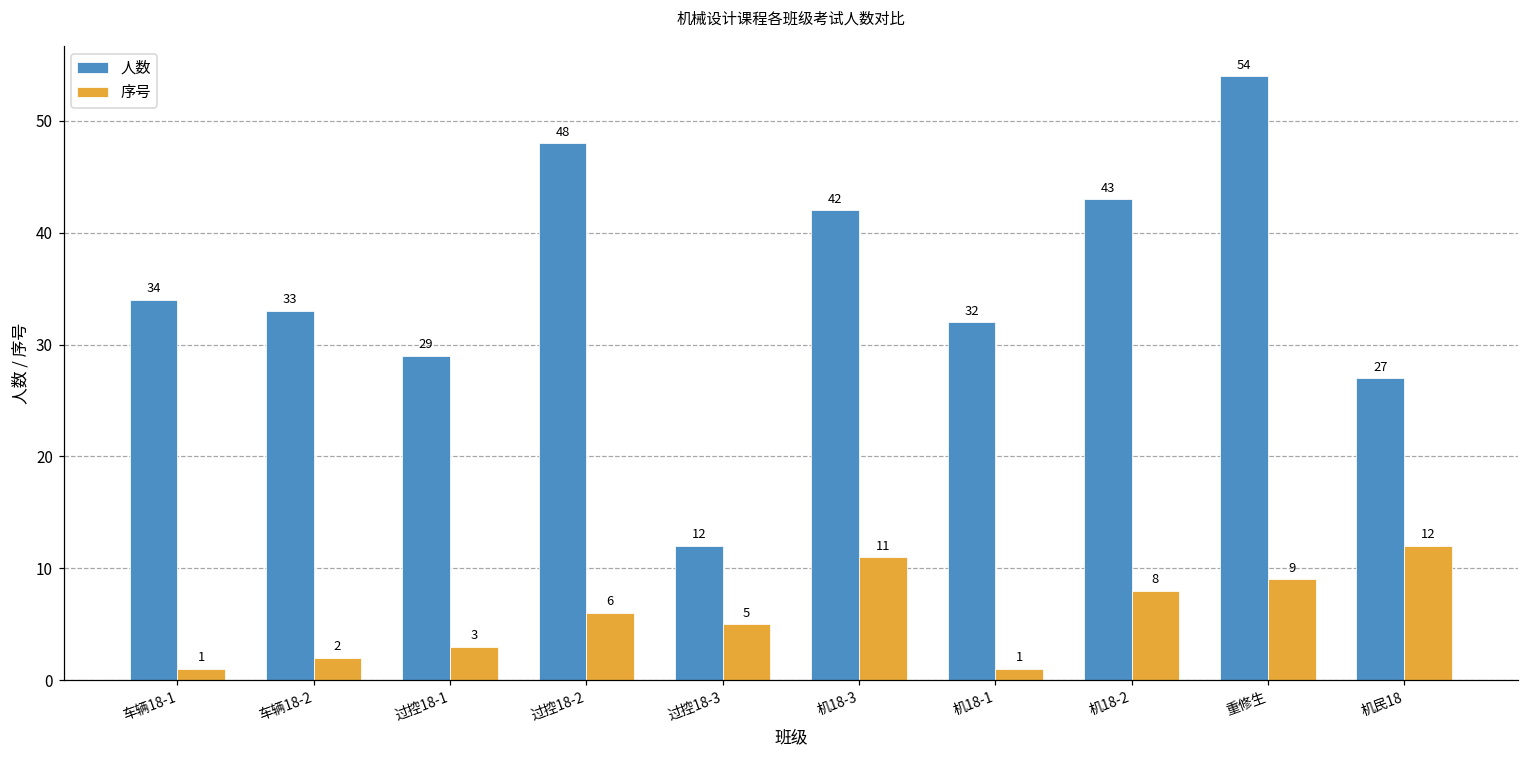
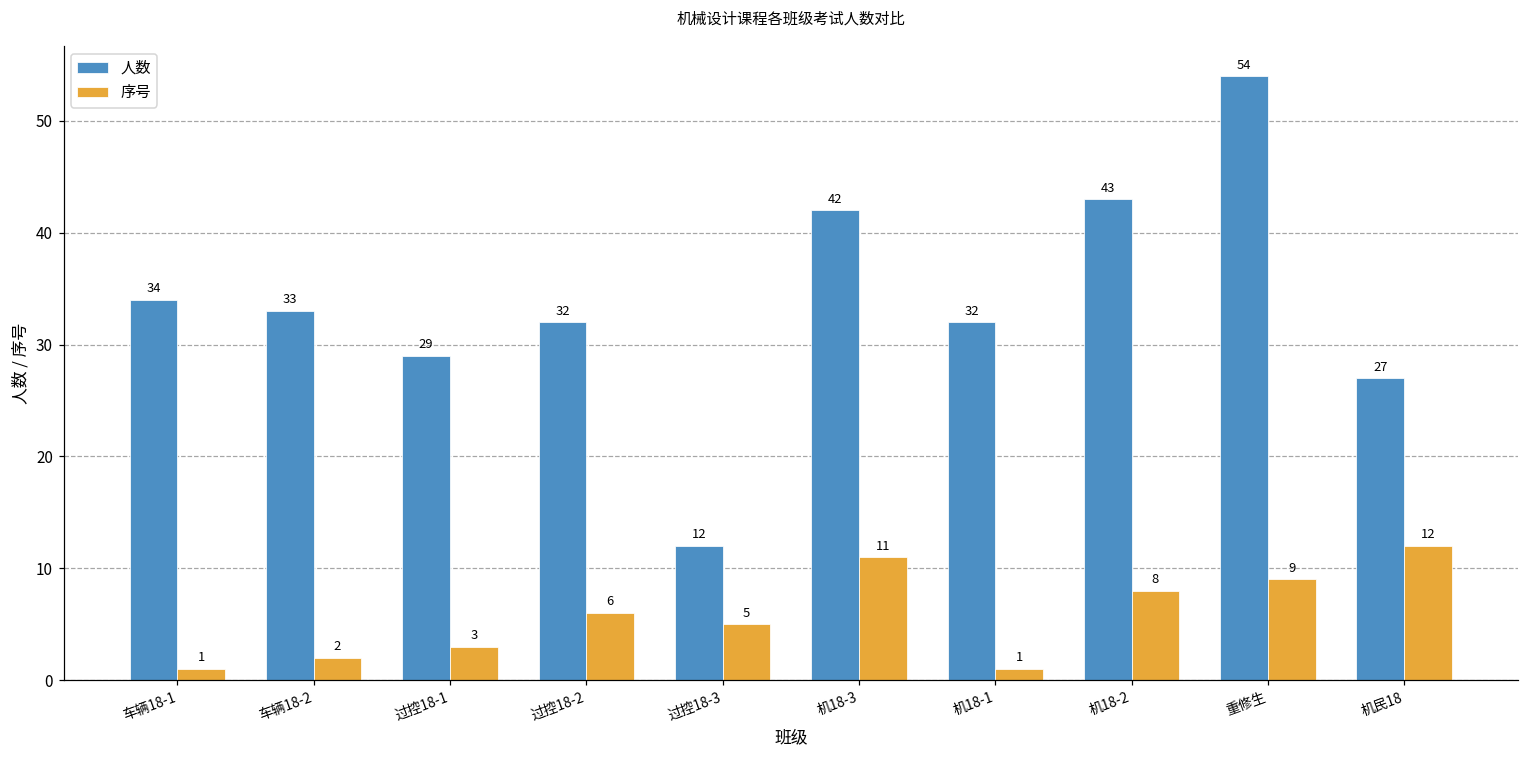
  {
    "人数": {
      "车辆18-1": 34,
      "车辆18-2": 33,
      "过控18-1": 29,
-     "过控18-2": 48,
+     "过控18-2": 32,
      "过控18-3": 12,
      "机18-3": 42,
      "机18-1": 32,
      "机18-2": 43,
      "重修生": 54,
      "机民18": 27
    },
    "序号": {
      "车辆18-1": 1,
      "车辆18-2": 2,
      "过控18-1": 3,
      "过控18-2": 6,
      "过控18-3": 5,
      "机18-3": 11,
      "机18-1": 1,
      "机18-2": 8,
      "重修生": 9,
      "机民18": 12
    }
  }
